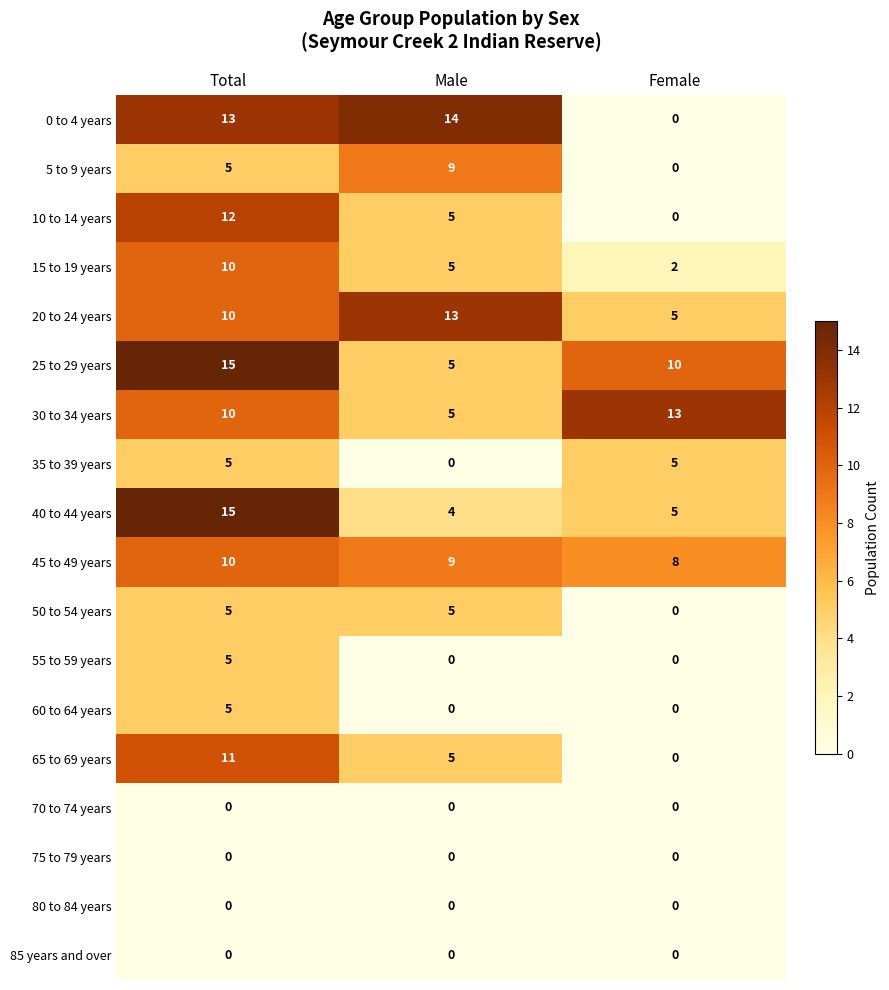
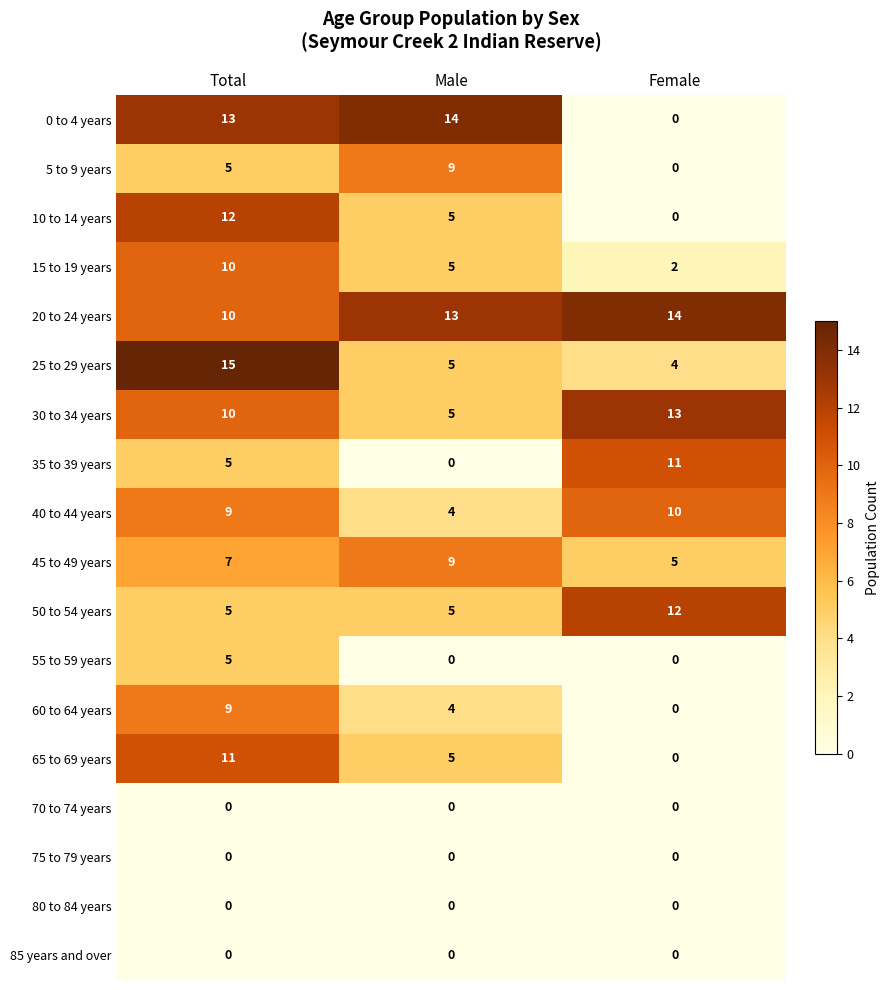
  {
    "0 to 4 years": {
      "Total": 13,
      "Male": 14,
      "Female": 0
    },
    "5 to 9 years": {
      "Total": 5,
      "Male": 9,
      "Female": 0
    },
    "10 to 14 years": {
      "Total": 12,
      "Male": 5,
      "Female": 0
    },
    "15 to 19 years": {
      "Total": 10,
      "Male": 5,
      "Female": 2
    },
    "20 to 24 years": {
      "Total": 10,
      "Male": 13,
-     "Female": 5
+     "Female": 14
    },
    "25 to 29 years": {
      "Total": 15,
      "Male": 5,
-     "Female": 10
+     "Female": 4
    },
    "30 to 34 years": {
      "Total": 10,
      "Male": 5,
      "Female": 13
    },
    "35 to 39 years": {
      "Total": 5,
      "Male": 0,
-     "Female": 5
+     "Female": 11
    },
    "40 to 44 years": {
-     "Total": 15,
+     "Total": 9,
      "Male": 4,
-     "Female": 5
+     "Female": 10
    },
    "45 to 49 years": {
-     "Total": 10,
+     "Total": 7,
      "Male": 9,
-     "Female": 8
+     "Female": 5
    },
    "50 to 54 years": {
      "Total": 5,
      "Male": 5,
-     "Female": 0
+     "Female": 12
    },
    "55 to 59 years": {
      "Total": 5,
      "Male": 0,
      "Female": 0
    },
    "60 to 64 years": {
-     "Total": 5,
-     "Male": 0,
+     "Total": 9,
+     "Male": 4,
      "Female": 0
    },
    "65 to 69 years": {
      "Total": 11,
      "Male": 5,
      "Female": 0
    },
    "70 to 74 years": {
      "Total": 0,
      "Male": 0,
      "Female": 0
    },
    "75 to 79 years": {
      "Total": 0,
      "Male": 0,
      "Female": 0
    },
    "80 to 84 years": {
      "Total": 0,
      "Male": 0,
      "Female": 0
    },
    "85 years and over": {
      "Total": 0,
      "Male": 0,
      "Female": 0
    }
  }
